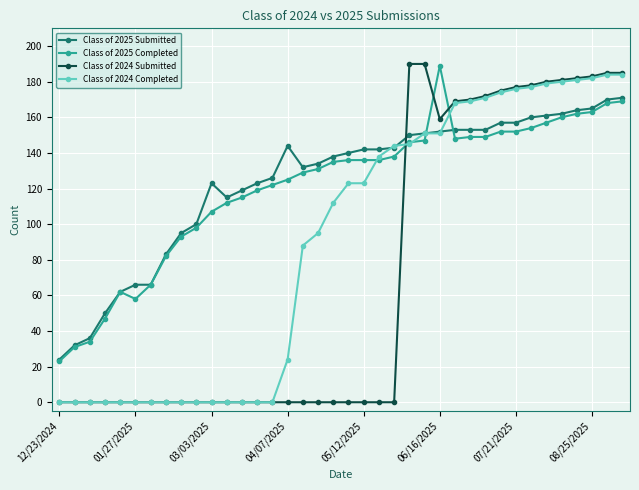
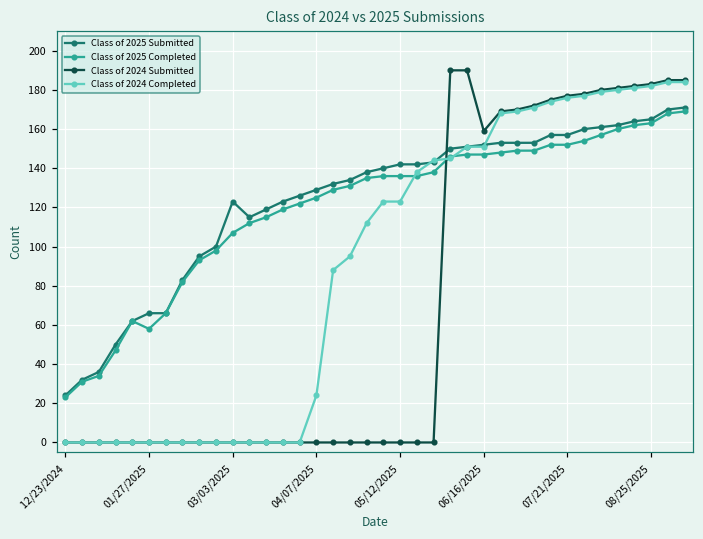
  {
    "Class of 2025 Submitted": {
      "01/27/2025": 66,
      "03/03/2025": 123,
-     "04/07/2025": 144,
+     "04/07/2025": 129,
      "05/12/2025": 142,
      "07/21/2025": 157,
      "08/25/2025": 165
    },
    "Class of 2025 Completed": {
      "01/27/2025": 58,
      "03/03/2025": 107,
      "04/07/2025": 125,
      "05/12/2025": 136,
-     "06/16/2025": 189,
+     "06/16/2025": 147,
      "07/21/2025": 152,
      "08/25/2025": 163
    },
    "Class of 2024 Submitted": {
      "04/07/2025": 0,
      "05/12/2025": 0,
      "06/16/2025": 159
    },
    "Class of 2024 Completed": {
      "04/07/2025": 24,
      "05/12/2025": 123
    }
  }
